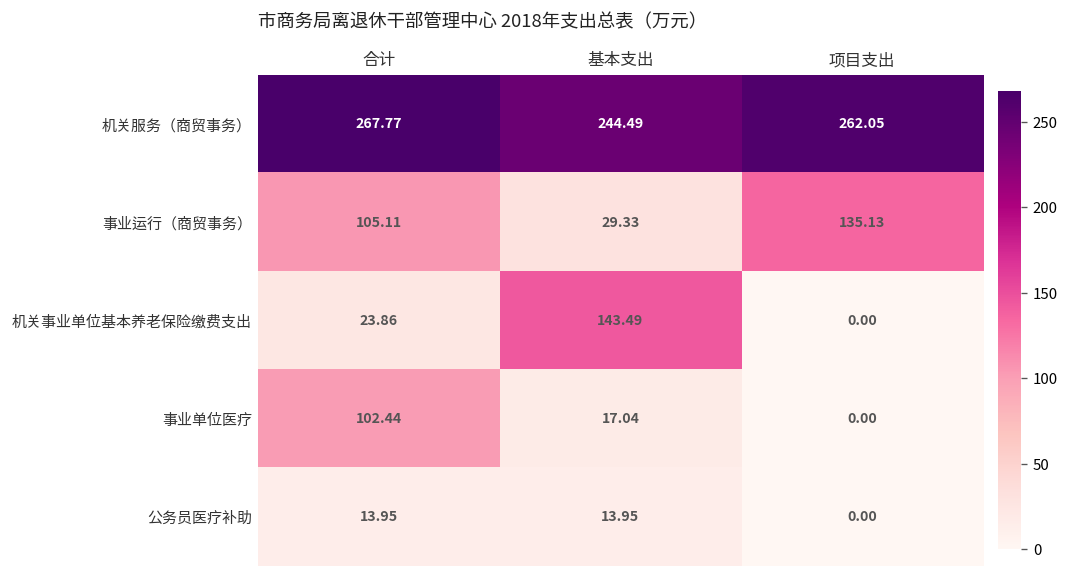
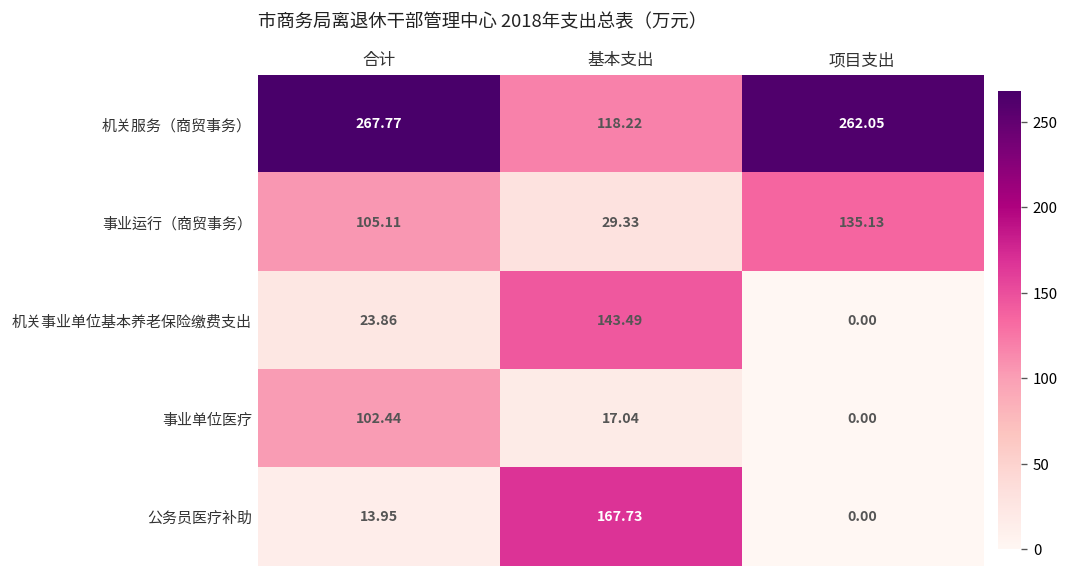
  {
    "机关服务（商贸事务）": {
      "合计": 267.77,
-     "基本支出": 244.49,
+     "基本支出": 118.22,
      "项目支出": 262.05
    },
    "事业运行（商贸事务）": {
      "合计": 105.11,
      "基本支出": 29.33,
      "项目支出": 135.13
    },
    "机关事业单位基本养老保险缴费支出": {
      "合计": 23.86,
      "基本支出": 143.49,
      "项目支出": 0.00
    },
    "事业单位医疗": {
      "合计": 102.44,
      "基本支出": 17.04,
      "项目支出": 0.00
    },
    "公务员医疗补助": {
      "合计": 13.95,
-     "基本支出": 13.95,
+     "基本支出": 167.73,
      "项目支出": 0.00
    }
  }
